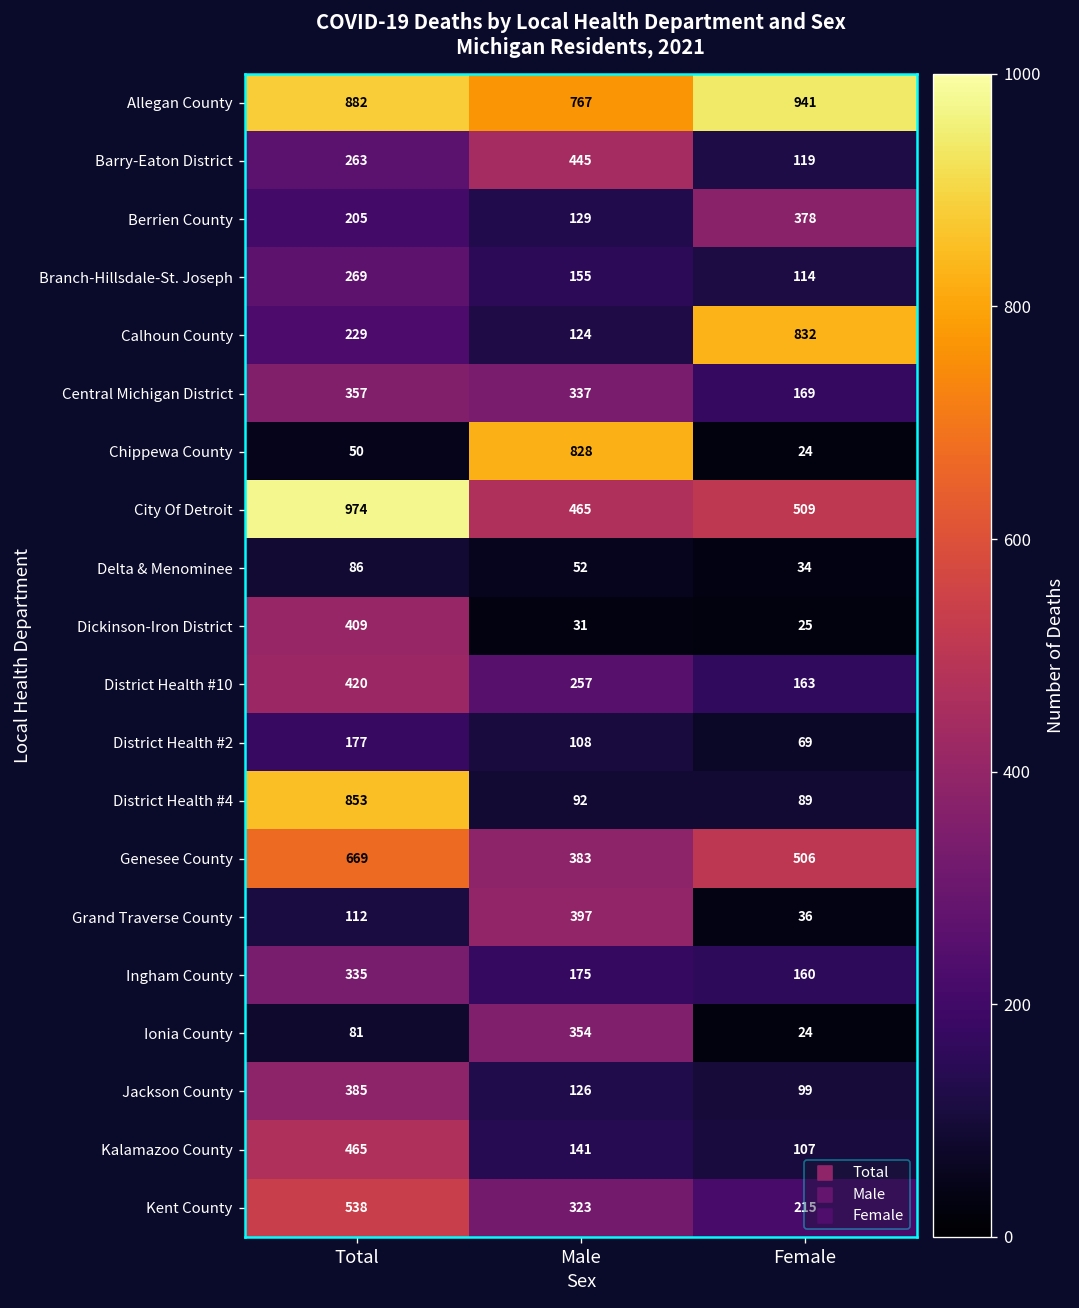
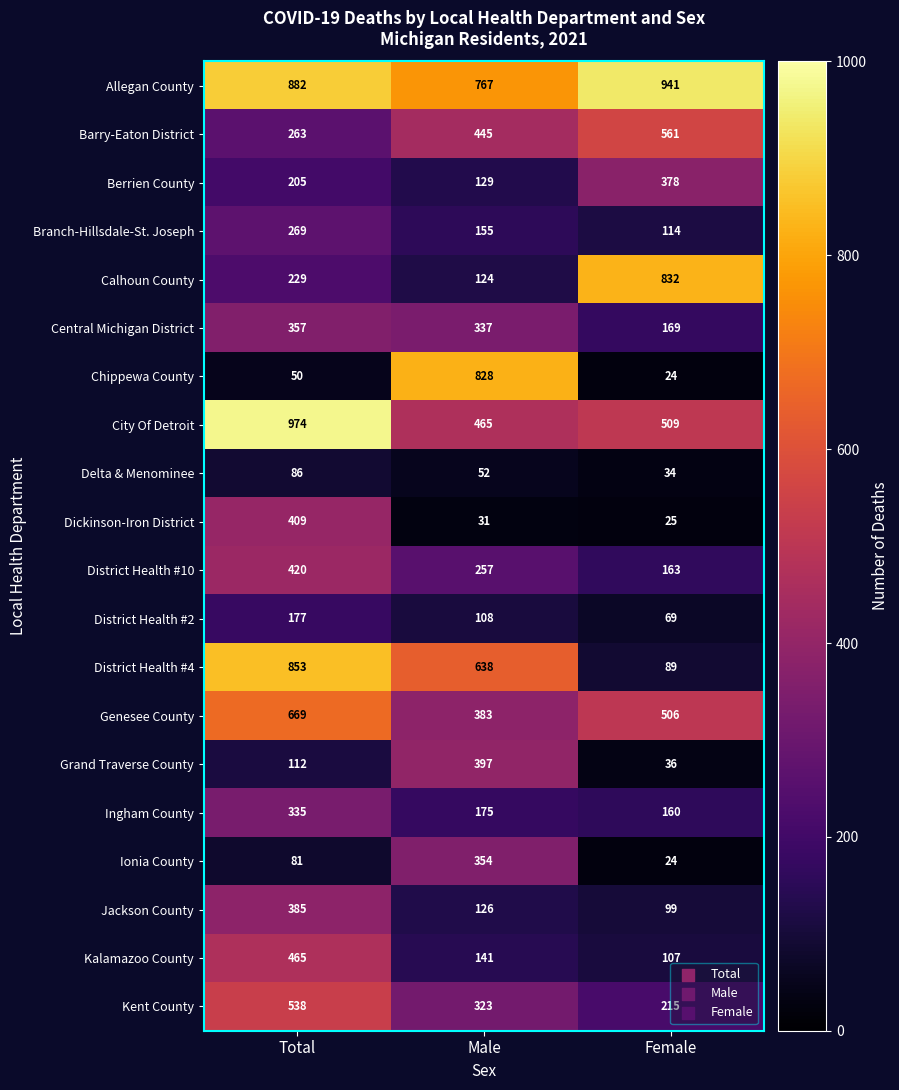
  {
    "Allegan County": {
      "Total": 882,
      "Male": 767,
      "Female": 941
    },
    "Barry-Eaton District": {
      "Total": 263,
      "Male": 445,
-     "Female": 119
+     "Female": 561
    },
    "Berrien County": {
      "Total": 205,
      "Male": 129,
      "Female": 378
    },
    "Branch-Hillsdale-St. Joseph": {
      "Total": 269,
      "Male": 155,
      "Female": 114
    },
    "Calhoun County": {
      "Total": 229,
      "Male": 124,
      "Female": 832
    },
    "Central Michigan District": {
      "Total": 357,
      "Male": 337,
      "Female": 169
    },
    "Chippewa County": {
      "Total": 50,
      "Male": 828,
      "Female": 24
    },
    "City Of Detroit": {
      "Total": 974,
      "Male": 465,
      "Female": 509
    },
    "Delta & Menominee": {
      "Total": 86,
      "Male": 52,
      "Female": 34
    },
    "Dickinson-Iron District": {
      "Total": 409,
      "Male": 31,
      "Female": 25
    },
    "District Health #10": {
      "Total": 420,
      "Male": 257,
      "Female": 163
    },
    "District Health #2": {
      "Total": 177,
      "Male": 108,
      "Female": 69
    },
    "District Health #4": {
      "Total": 853,
-     "Male": 92,
+     "Male": 638,
      "Female": 89
    },
    "Genesee County": {
      "Total": 669,
      "Male": 383,
      "Female": 506
    },
    "Grand Traverse County": {
      "Total": 112,
      "Male": 397,
      "Female": 36
    },
    "Ingham County": {
      "Total": 335,
      "Male": 175,
      "Female": 160
    },
    "Ionia County": {
      "Total": 81,
      "Male": 354,
      "Female": 24
    },
    "Jackson County": {
      "Total": 385,
      "Male": 126,
      "Female": 99
    },
    "Kalamazoo County": {
      "Total": 465,
      "Male": 141
    },
    "Kent County": {
      "Total": 538,
      "Male": 323
    }
  }
